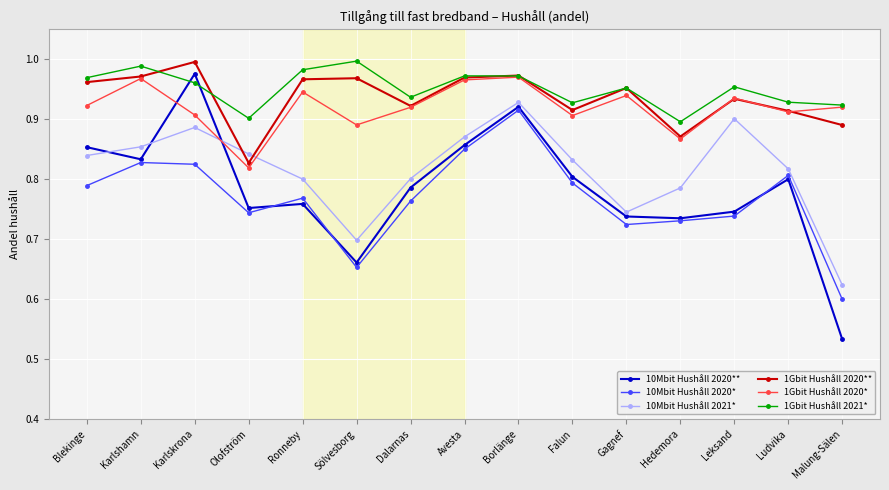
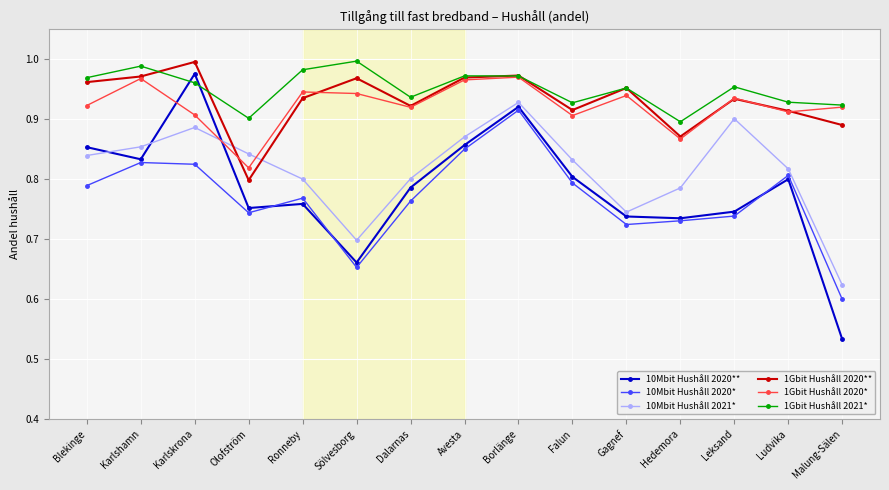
  {
    "10Mbit Hushåll 2020**": {
      "Blekinge": 0.85,
      "Karlshamn": 0.83,
      "Karlskrona": 0.98,
      "Olofström": 0.75,
      "Ronneby": 0.76,
      "Sölvesborg": 0.66,
      "Dalarnas": 0.79,
      "Avesta": 0.86,
      "Borlänge": 0.92,
      "Falun": 0.80,
      "Gagnef": 0.74,
      "Leksand": 0.75,
      "Ludvika": 0.80,
      "Malung-Sälen": 0.53
    },
    "10Mbit Hushåll 2020*": {
      "Blekinge": 0.79,
      "Karlshamn": 0.83,
      "Karlskrona": 0.82,
      "Olofström": 0.74,
      "Ronneby": 0.77,
      "Sölvesborg": 0.65,
      "Dalarnas": 0.76,
      "Avesta": 0.85,
      "Borlänge": 0.92,
      "Falun": 0.79,
      "Gagnef": 0.72,
      "Leksand": 0.74,
      "Ludvika": 0.81,
      "Malung-Sälen": 0.60
    },
    "10Mbit Hushåll 2021*": {
      "Blekinge": 0.84,
      "Karlshamn": 0.85,
      "Karlskrona": 0.89,
      "Olofström": 0.84,
      "Ronneby": 0.80,
      "Sölvesborg": 0.70,
      "Dalarnas": 0.80,
      "Avesta": 0.87,
      "Borlänge": 0.93,
      "Falun": 0.83,
      "Gagnef": 0.75,
      "Hedemora": 0.79,
      "Leksand": 0.90,
      "Ludvika": 0.82,
      "Malung-Sälen": 0.62
    },
    "1Gbit Hushåll 2020**": {
      "Blekinge": 0.96,
      "Karlskrona": 1.00,
-     "Olofström": 0.83,
-     "Ronneby": 0.97,
+     "Olofström": 0.80,
+     "Ronneby": 0.94,
      "Sölvesborg": 0.97,
      "Falun": 0.92,
      "Malung-Sälen": 0.89
    },
    "1Gbit Hushåll 2020*": {
      "Blekinge": 0.92,
      "Karlskrona": 0.91,
      "Olofström": 0.82,
      "Ronneby": 0.95,
-     "Sölvesborg": 0.89,
+     "Sölvesborg": 0.94,
      "Falun": 0.91,
      "Gagnef": 0.94
    },
    "1Gbit Hushåll 2021*": {
      "Blekinge": 0.97,
      "Karlshamn": 0.99,
      "Karlskrona": 0.96,
      "Olofström": 0.90,
      "Ronneby": 0.98,
      "Sölvesborg": 1.00,
      "Dalarnas": 0.94,
      "Falun": 0.93,
      "Hedemora": 0.90,
      "Leksand": 0.95,
      "Ludvika": 0.93
    }
  }
